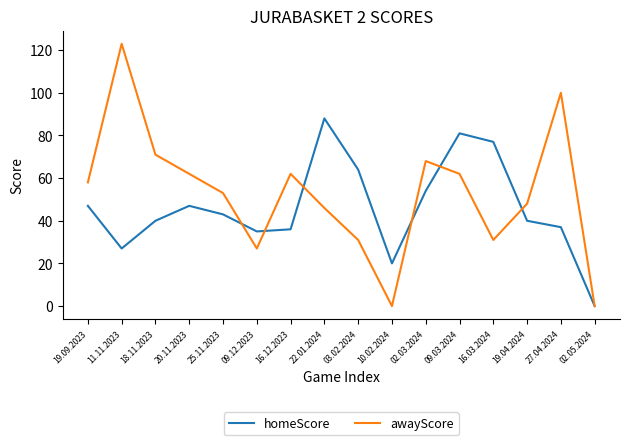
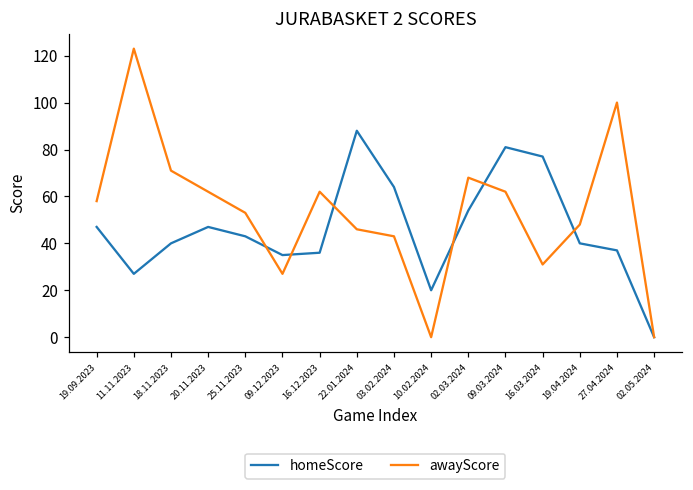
  {
    "homeScore": {
      "19.09.2023": 47,
      "11.11.2023": 27,
      "18.11.2023": 40,
      "20.11.2023": 47,
      "25.11.2023": 43,
      "09.12.2023": 35,
      "16.12.2023": 36,
      "22.01.2024": 88,
      "03.02.2024": 64,
      "10.02.2024": 20,
      "02.03.2024": 54,
      "09.03.2024": 81,
      "16.03.2024": 77,
      "19.04.2024": 40,
      "27.04.2024": 37
    },
    "awayScore": {
      "19.09.2023": 58,
      "11.11.2023": 123,
      "18.11.2023": 71,
      "20.11.2023": 62,
      "25.11.2023": 53,
      "09.12.2023": 27,
      "16.12.2023": 62,
      "22.01.2024": 46,
-     "03.02.2024": 31,
+     "03.02.2024": 43,
      "10.02.2024": 0,
      "02.03.2024": 68,
      "09.03.2024": 62,
      "16.03.2024": 31,
      "19.04.2024": 48,
      "27.04.2024": 100
    }
  }
